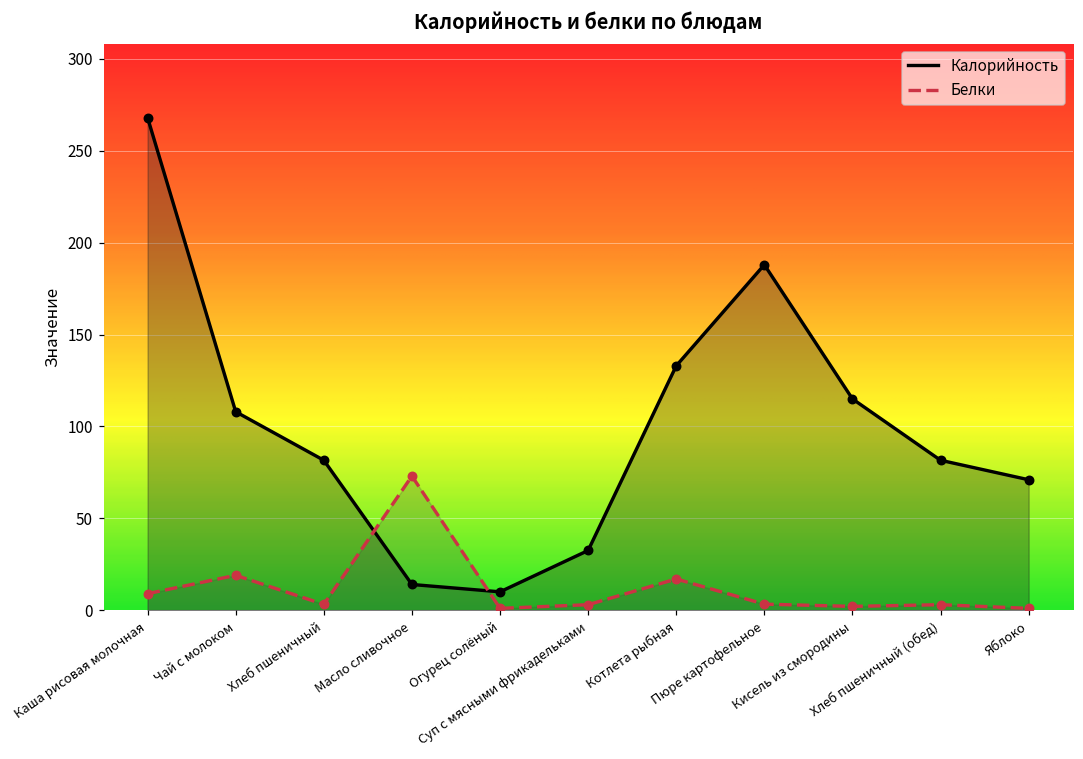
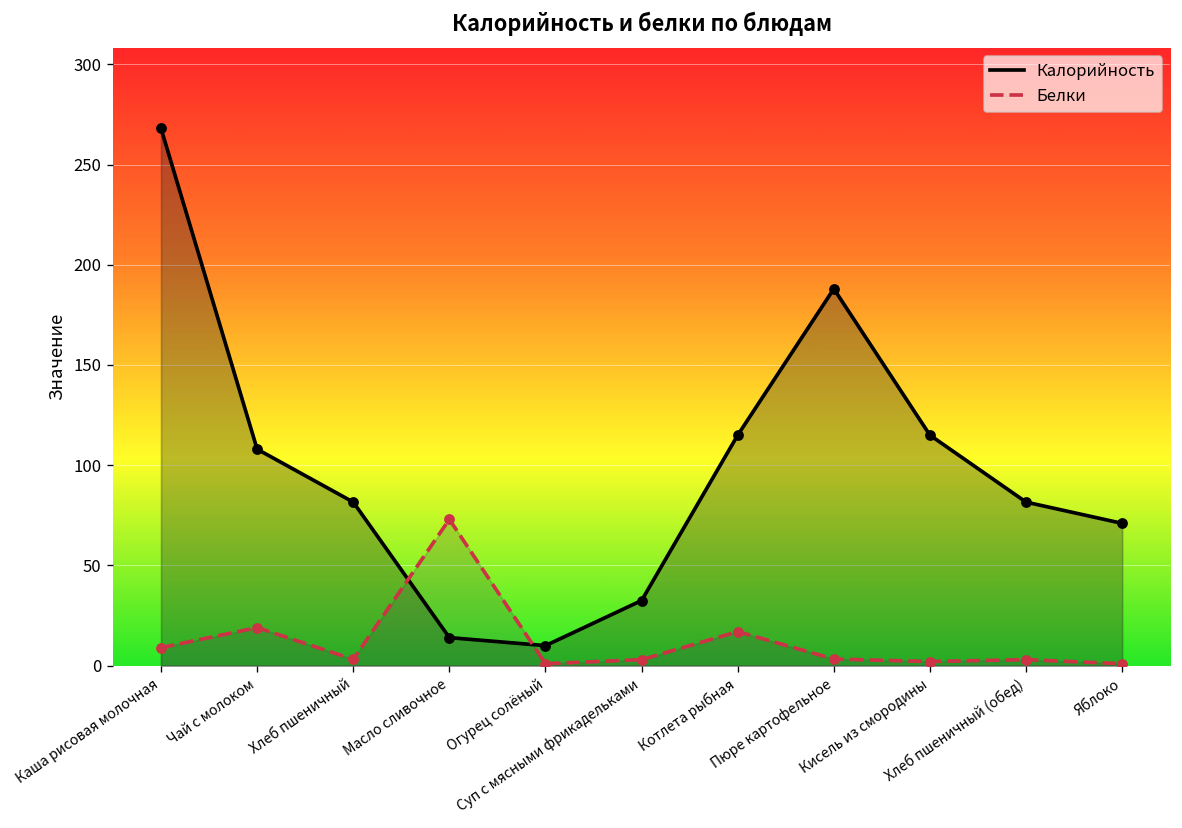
  {
    "Калорийность": {
      "Каша рисовая молочная": 268,
      "Чай с молоком": 108,
      "Хлеб пшеничный": 82,
      "Масло сливочное": 14,
      "Огурец солёный": 10,
      "Суп с мясными фрикадельками": 33,
-     "Котлета рыбная": 133,
+     "Котлета рыбная": 115,
      "Пюре картофельное": 188,
      "Кисель из смородины": 115,
      "Хлеб пшеничный (обед)": 82,
      "Яблоко": 71
    },
    "Белки": {
      "Каша рисовая молочная": 9,
      "Чай с молоком": 19,
      "Хлеб пшеничный": 3,
      "Масло сливочное": 73,
      "Огурец солёный": 1,
      "Суп с мясными фрикадельками": 3,
      "Котлета рыбная": 17,
      "Пюре картофельное": 3,
      "Кисель из смородины": 2,
      "Хлеб пшеничный (обед)": 3,
      "Яблоко": 1
    }
  }
